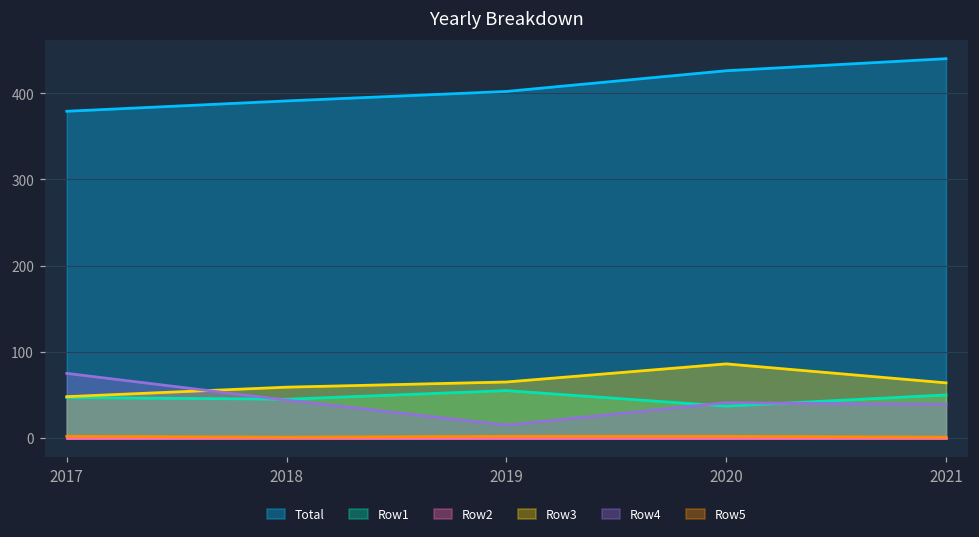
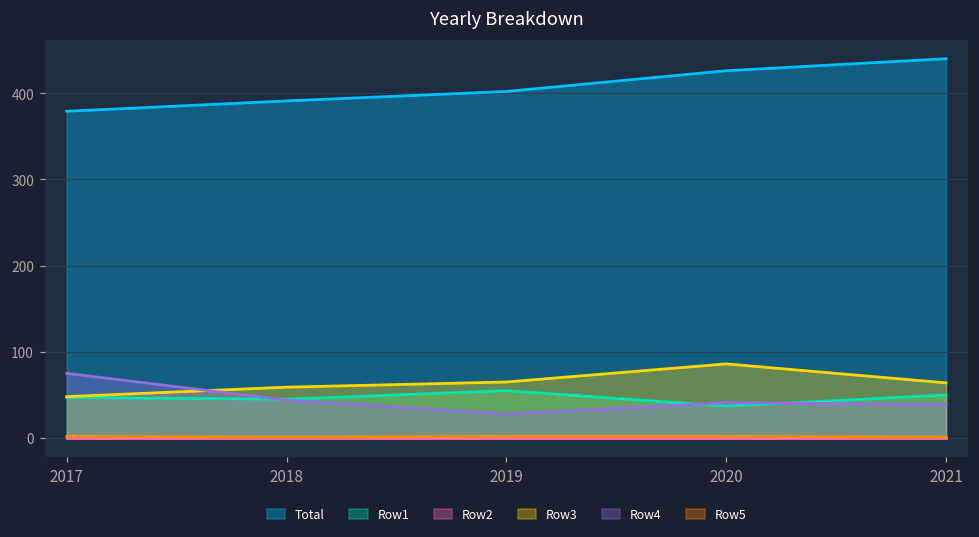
  {
    "Row4": {
      "2017": 80,
-     "2019": 20,
+     "2019": 30,
      "2020": 40,
      "2021": 40
    }
  }
